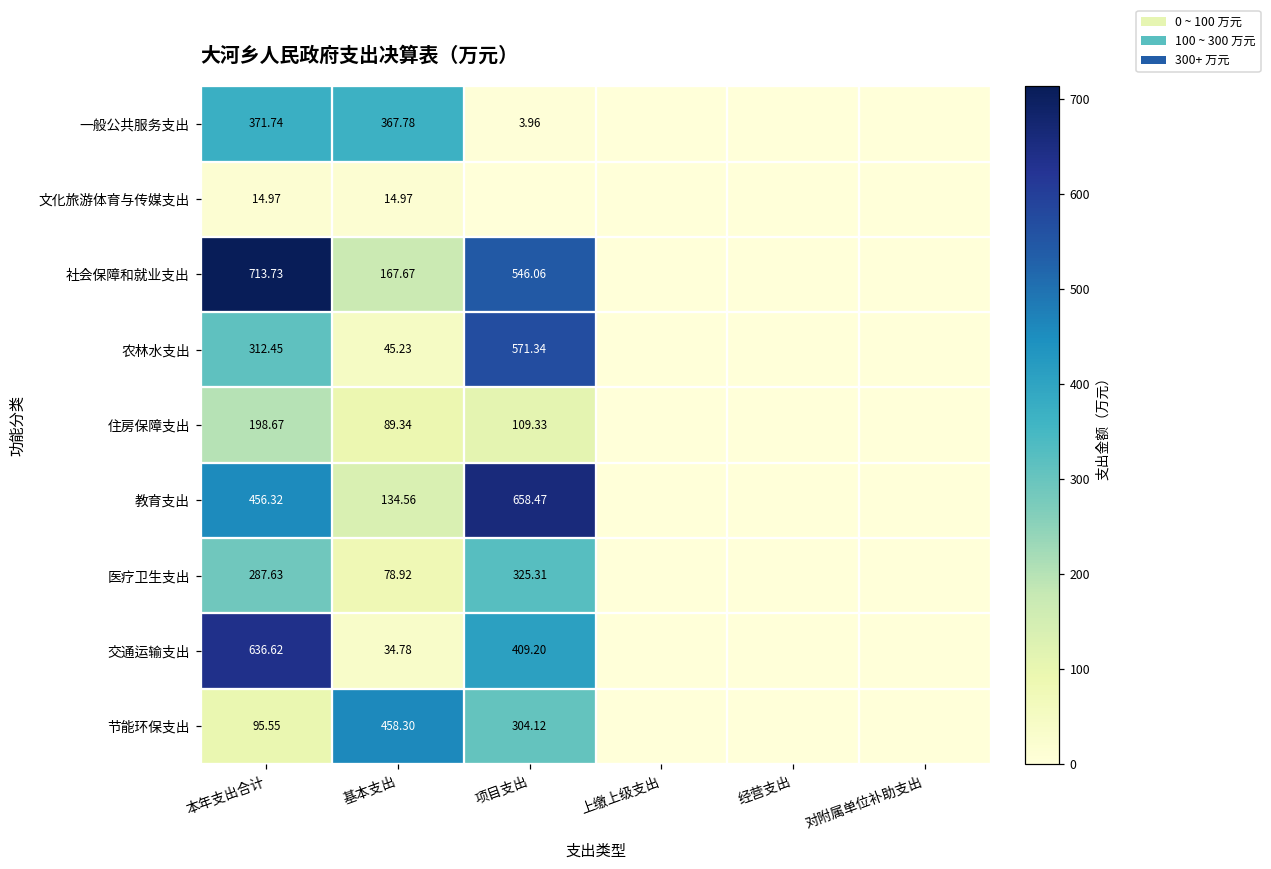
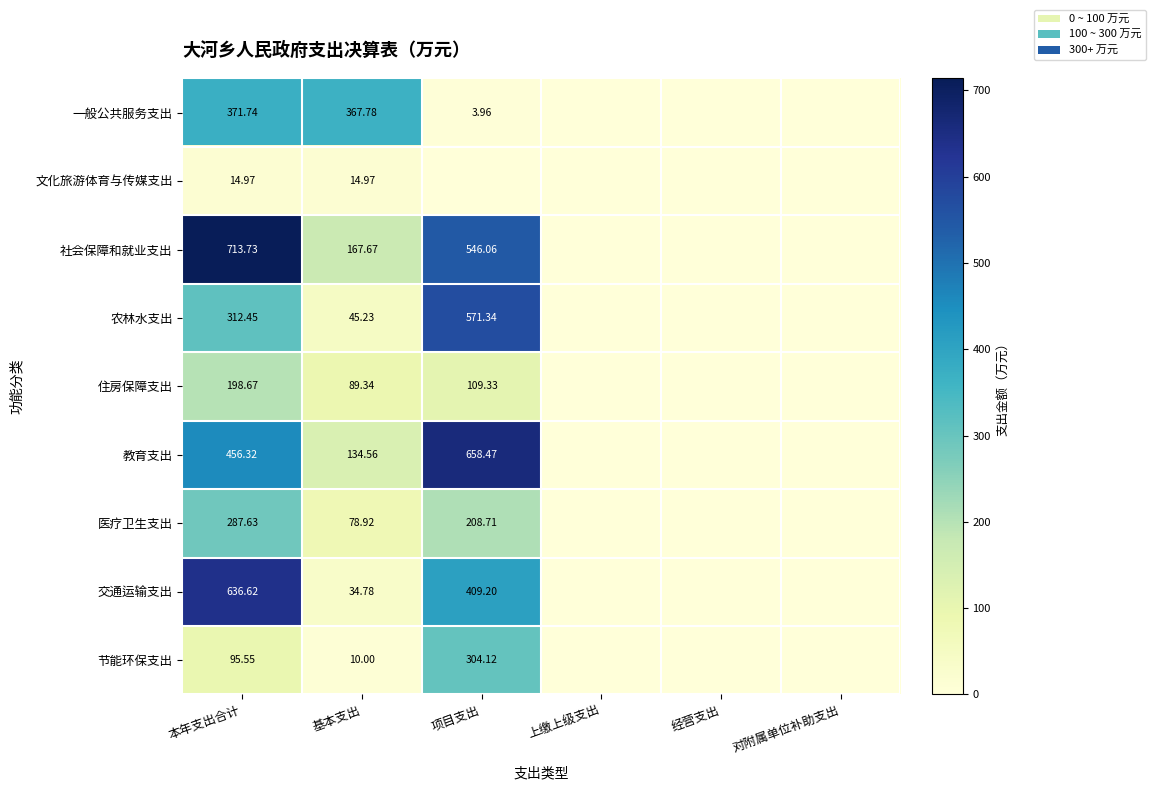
  {
    "一般公共服务支出": {
      "本年支出合计": 371.74,
      "基本支出": 367.78,
      "项目支出": 3.96
    },
    "文化旅游体育与传媒支出": {
      "本年支出合计": 14.97,
      "基本支出": 14.97
    },
    "社会保障和就业支出": {
      "本年支出合计": 713.73,
      "基本支出": 167.67,
      "项目支出": 546.06
    },
    "农林水支出": {
      "本年支出合计": 312.45,
      "基本支出": 45.23,
      "项目支出": 571.34
    },
    "住房保障支出": {
      "本年支出合计": 198.67,
      "基本支出": 89.34,
      "项目支出": 109.33
    },
    "教育支出": {
      "本年支出合计": 456.32,
      "基本支出": 134.56,
      "项目支出": 658.47
    },
    "医疗卫生支出": {
      "本年支出合计": 287.63,
      "基本支出": 78.92,
-     "项目支出": 325.31
+     "项目支出": 208.71
    },
    "交通运输支出": {
      "本年支出合计": 636.62,
      "基本支出": 34.78,
      "项目支出": 409.20
    },
    "节能环保支出": {
      "本年支出合计": 95.55,
-     "基本支出": 458.30,
+     "基本支出": 10.00,
      "项目支出": 304.12
    }
  }
